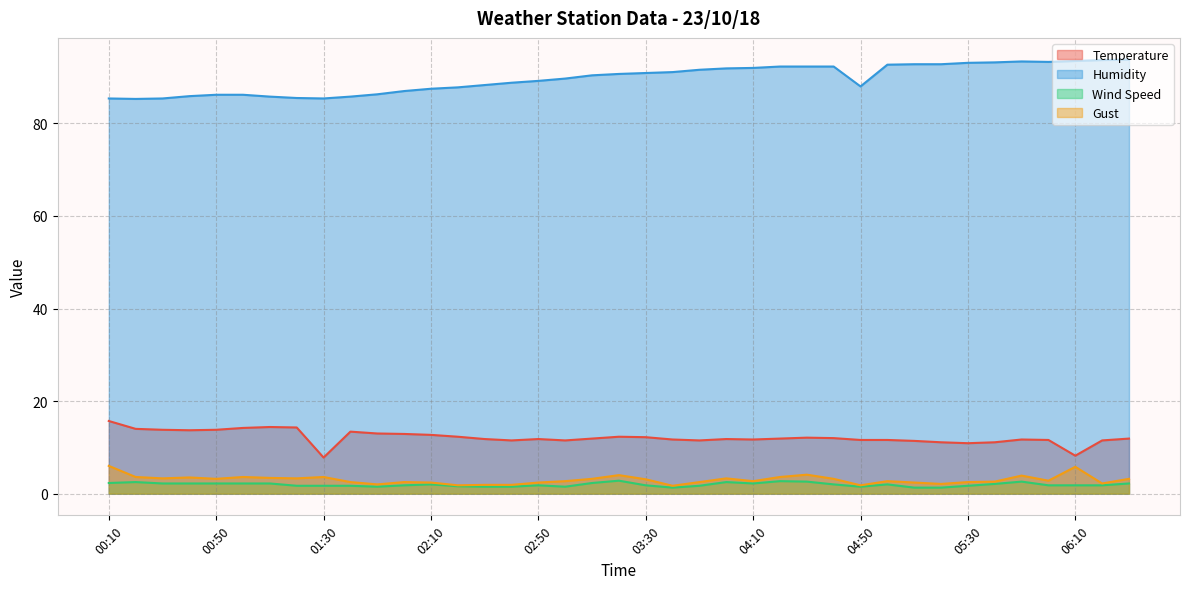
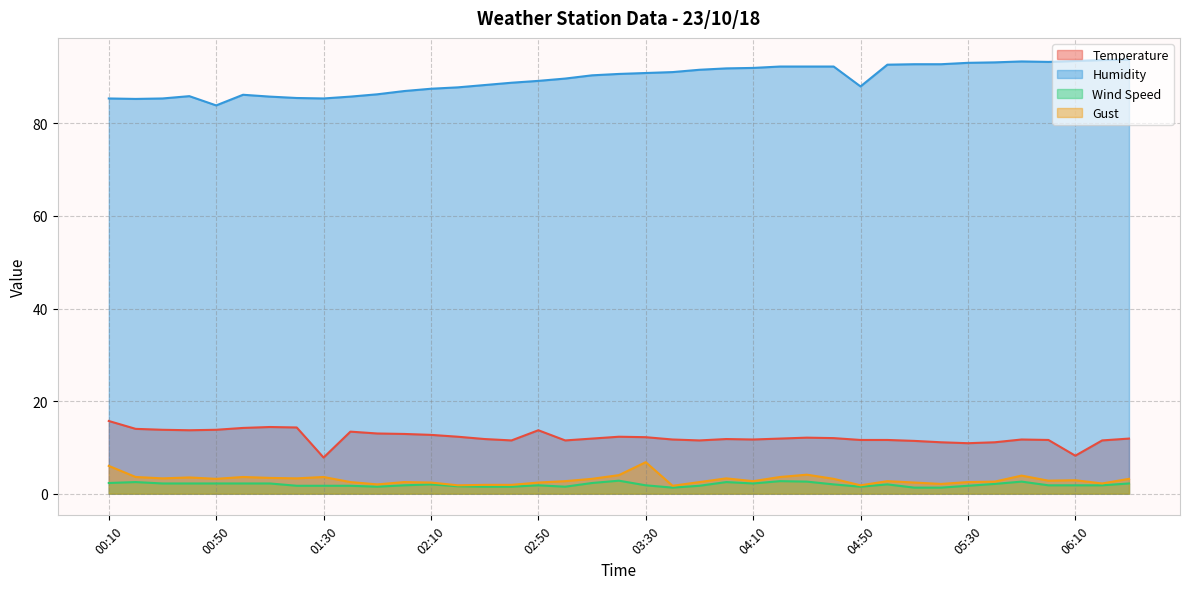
  {
    "Temperature": {
      "00:10": 16,
      "00:50": 14,
      "01:30": 8,
      "02:10": 13,
-     "02:50": 12,
+     "02:50": 14,
      "03:30": 12,
      "04:10": 12,
      "04:50": 12,
      "05:30": 11,
      "06:10": 8
    },
    "Humidity": {
      "00:10": 85,
-     "00:50": 86,
+     "00:50": 84,
      "01:30": 85,
      "02:10": 88,
      "02:50": 89,
      "03:30": 91,
      "04:10": 92,
      "04:50": 88,
      "05:30": 93
    },
    "Wind Speed": {
      "00:10": 2,
      "00:50": 2,
      "01:30": 2,
      "02:50": 2,
      "03:30": 2,
      "05:30": 2,
      "06:10": 2
    },
    "Gust": {
      "00:10": 6,
      "00:50": 3,
      "01:30": 4,
      "02:50": 2,
-     "03:30": 3,
+     "03:30": 7,
      "05:30": 3,
-     "06:10": 6
+     "06:10": 3
    }
  }
